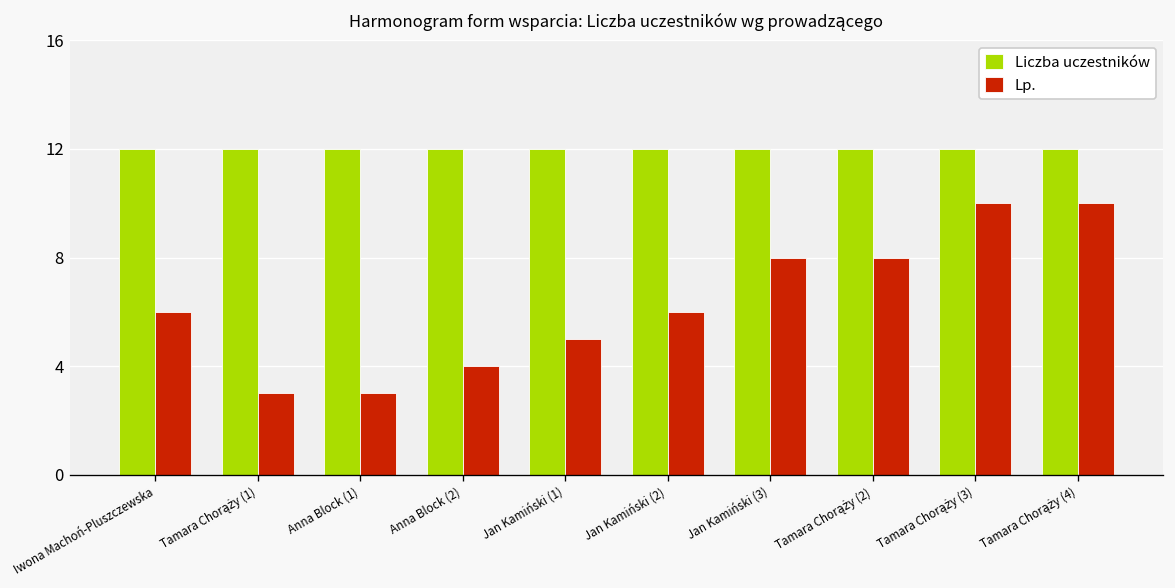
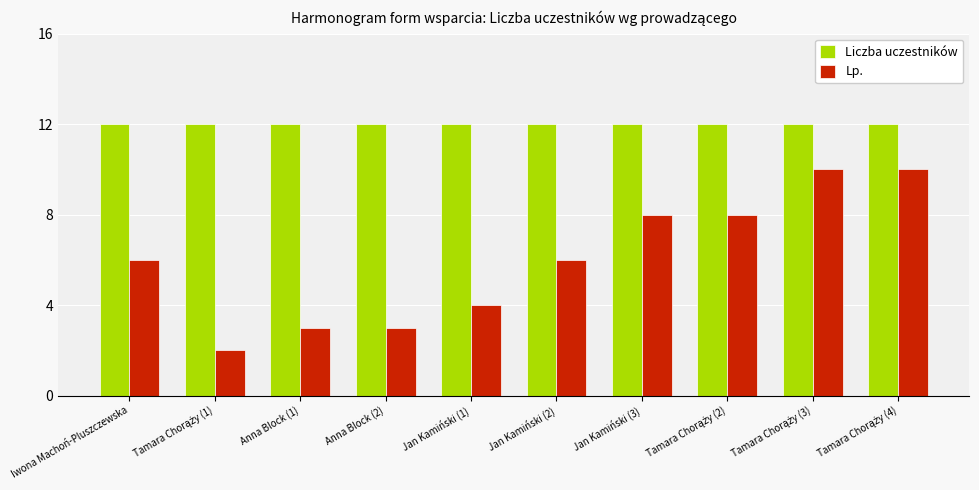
  {
    "Liczba uczestników": {
      "Iwona Machoń-Pluszczewska": 12,
      "Tamara Chorąży (1)": 12,
      "Anna Block (1)": 12,
      "Anna Block (2)": 12,
      "Jan Kamiński (1)": 12,
      "Jan Kamiński (2)": 12,
      "Jan Kamiński (3)": 12,
      "Tamara Chorąży (2)": 12,
      "Tamara Chorąży (3)": 12,
      "Tamara Chorąży (4)": 12
    },
    "Lp.": {
      "Iwona Machoń-Pluszczewska": 6,
-     "Tamara Chorąży (1)": 3,
+     "Tamara Chorąży (1)": 2,
      "Anna Block (1)": 3,
-     "Anna Block (2)": 4,
-     "Jan Kamiński (1)": 5,
+     "Anna Block (2)": 3,
+     "Jan Kamiński (1)": 4,
      "Jan Kamiński (2)": 6,
      "Jan Kamiński (3)": 8,
      "Tamara Chorąży (2)": 8,
      "Tamara Chorąży (3)": 10,
      "Tamara Chorąży (4)": 10
    }
  }
